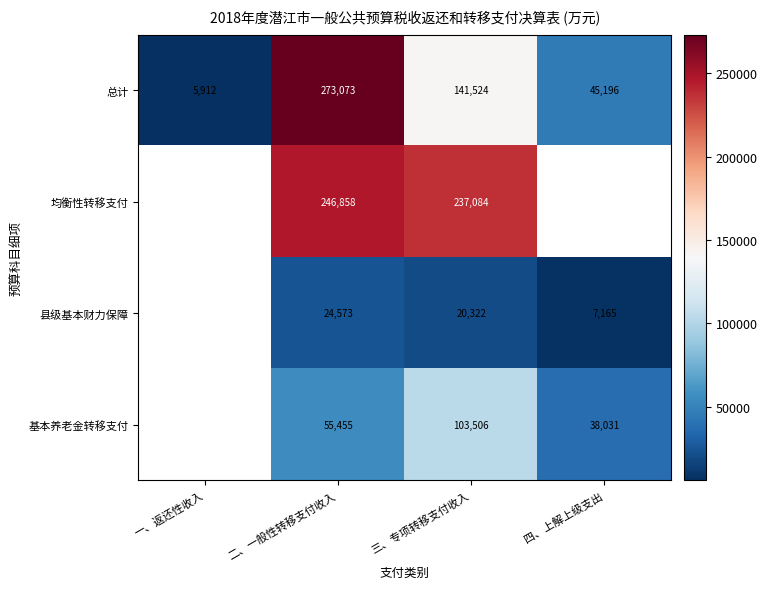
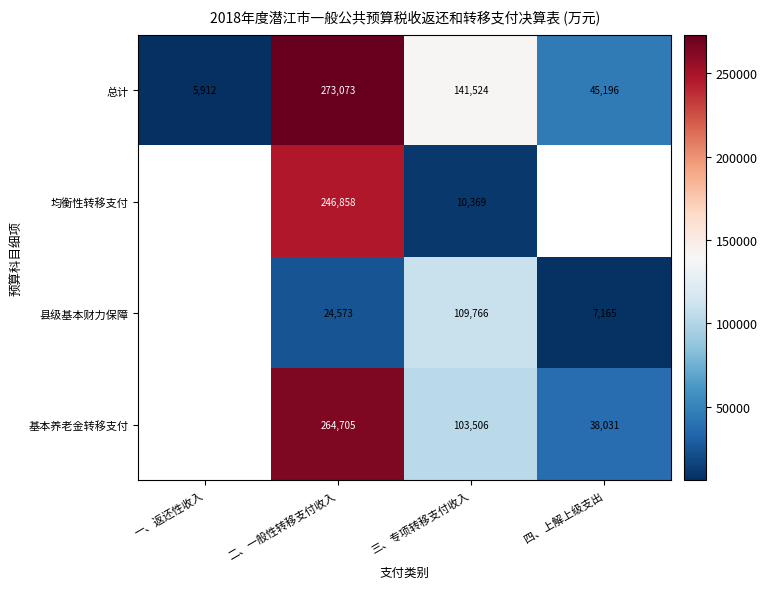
  {
    "总计": {
      "一、返还性收入": "5,912",
      "二、一般性转移支付收入": "273,073",
      "三、专项转移支付收入": "141,524",
      "四、上解上级支出": "45,196"
    },
    "均衡性转移支付": {
      "二、一般性转移支付收入": "246,858",
-     "三、专项转移支付收入": "237,084"
+     "三、专项转移支付收入": "10,369"
    },
    "县级基本财力保障": {
      "二、一般性转移支付收入": "24,573",
-     "三、专项转移支付收入": "20,322",
+     "三、专项转移支付收入": "109,766",
      "四、上解上级支出": "7,165"
    },
    "基本养老金转移支付": {
-     "二、一般性转移支付收入": "55,455",
+     "二、一般性转移支付收入": "264,705",
      "三、专项转移支付收入": "103,506",
      "四、上解上级支出": "38,031"
    }
  }
